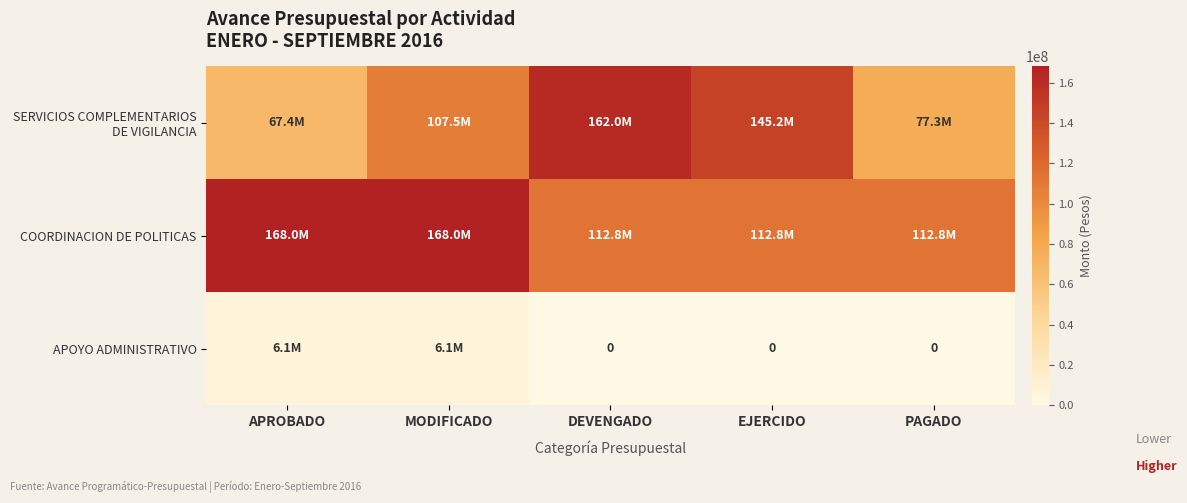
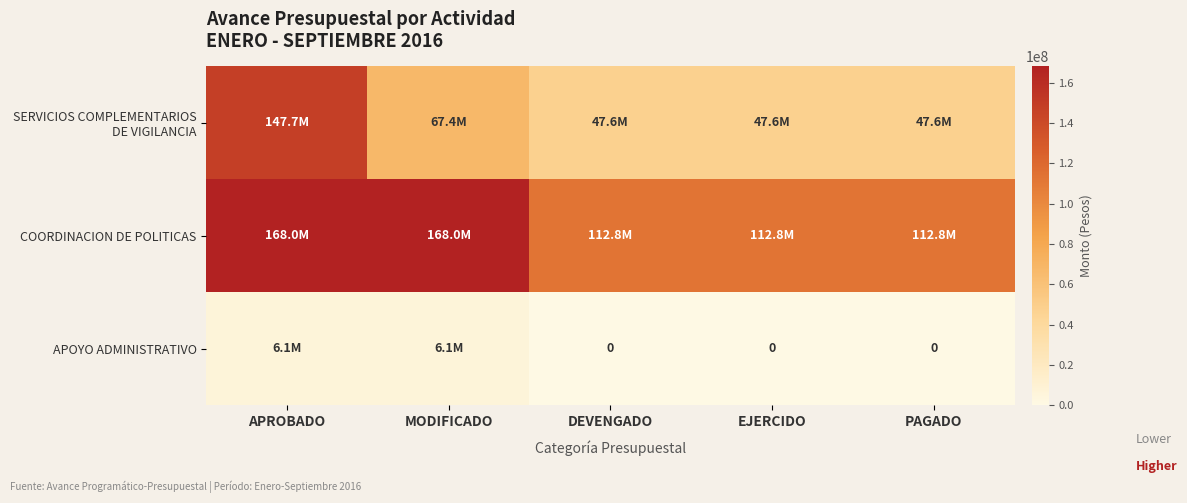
  {
    "SERVICIOS COMPLEMENTARIOS DE VIGILANCIA": {
-     "APROBADO": "67.4M",
-     "MODIFICADO": "107.5M",
-     "DEVENGADO": "162.0M",
-     "EJERCIDO": "145.2M",
-     "PAGADO": "77.3M"
+     "APROBADO": "147.7M",
+     "MODIFICADO": "67.4M",
+     "DEVENGADO": "47.6M",
+     "EJERCIDO": "47.6M",
+     "PAGADO": "47.6M"
    },
    "COORDINACION DE POLITICAS": {
      "APROBADO": "168.0M",
      "MODIFICADO": "168.0M",
      "DEVENGADO": "112.8M",
      "EJERCIDO": "112.8M",
      "PAGADO": "112.8M"
    },
    "APOYO ADMINISTRATIVO": {
      "APROBADO": "6.1M",
      "MODIFICADO": "6.1M",
      "DEVENGADO": "0",
      "EJERCIDO": "0",
      "PAGADO": "0"
    }
  }
